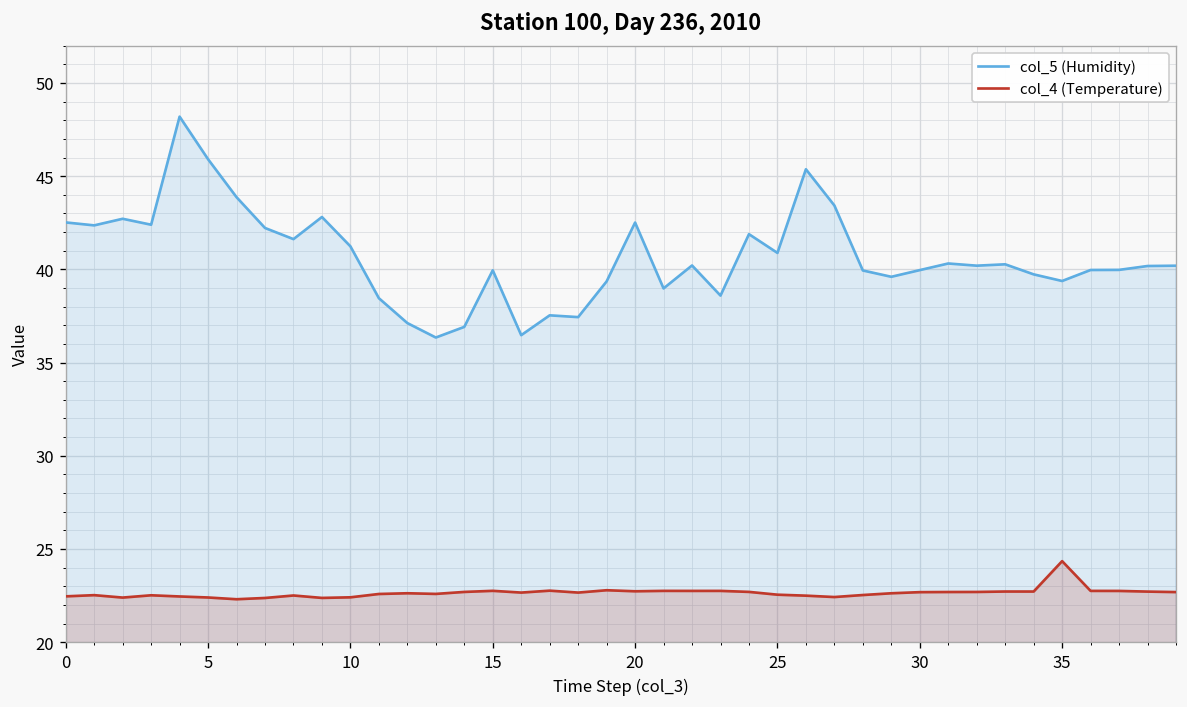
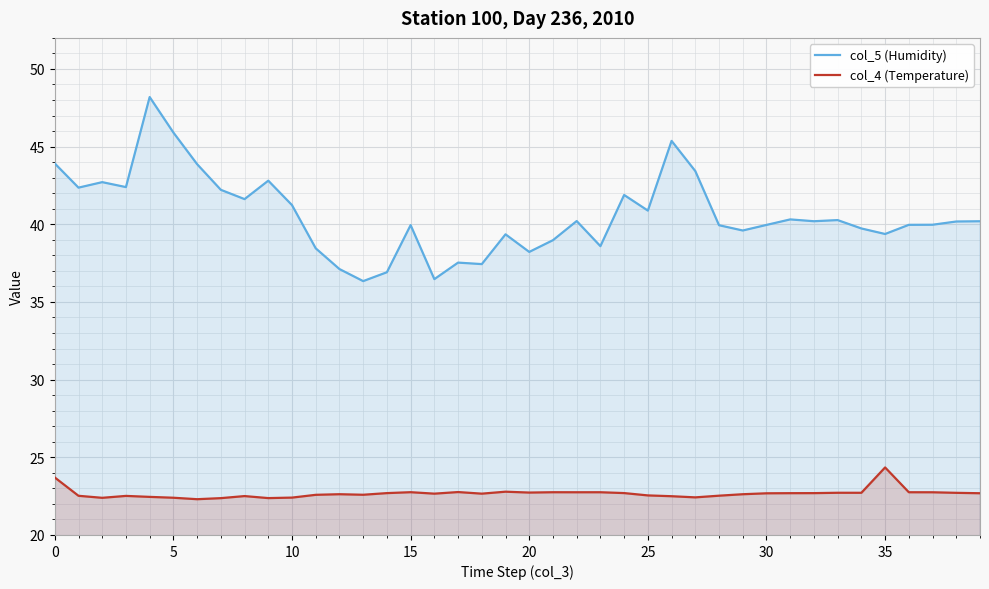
  {
    "col_5 (Humidity)": {
-     "0": 42.5,
+     "0": 43.9,
      "5": 45.9,
      "10": 41.2,
      "15": 39.9,
-     "20": 42.5,
+     "20": 38.2,
      "25": 40.9,
      "30": 40.0,
      "35": 39.4
    },
    "col_4 (Temperature)": {
-     "0": 22.5,
+     "0": 23.7,
      "5": 22.4,
      "10": 22.4,
      "15": 22.8,
      "20": 22.7,
      "25": 22.5,
      "30": 22.7,
      "35": 24.3
    }
  }
